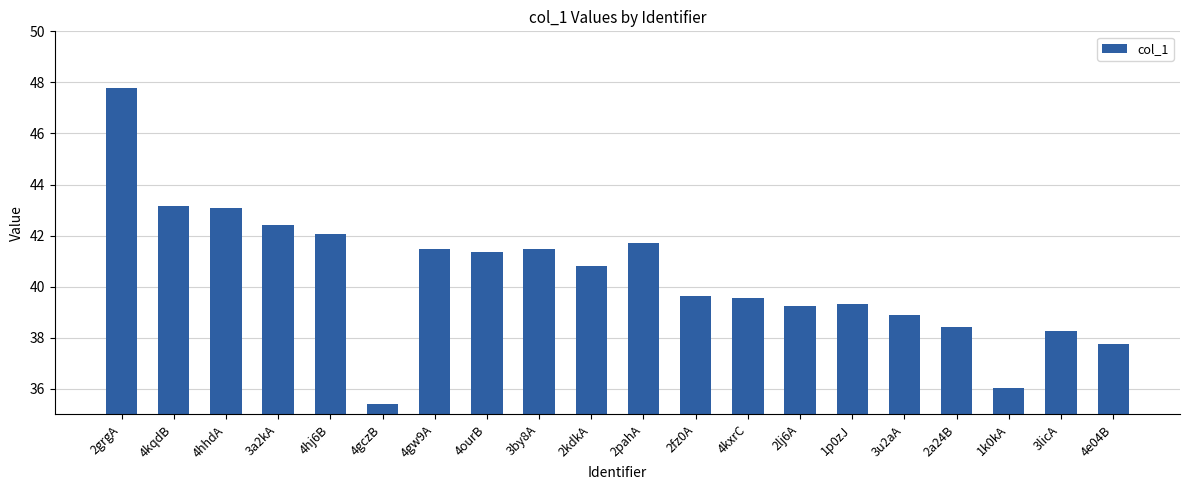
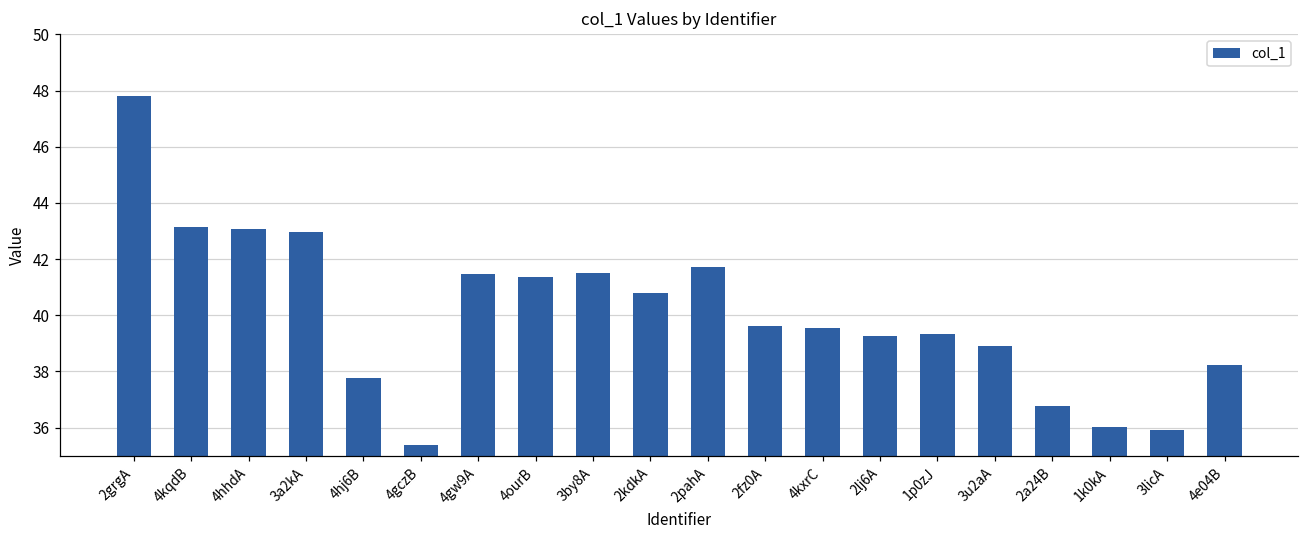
  {
    "2grgA": 47.8,
    "4kqdB": 43.2,
    "4hhdA": 43.1,
-   "3a2kA": 42.4,
-   "4hj6B": 42.1,
+   "3a2kA": 43.0,
+   "4hj6B": 37.8,
    "4gczB": 35.4,
    "4gw9A": 41.5,
    "4ourB": 41.4,
    "3by8A": 41.5,
    "2kdkA": 40.8,
    "2pahA": 41.7,
    "2fz0A": 39.6,
    "4kxrC": 39.5,
    "2lj6A": 39.2,
    "1p0zJ": 39.3,
    "3u2aA": 38.9,
-   "2a24B": 38.4,
+   "2a24B": 36.8,
    "1k0kA": 36.0,
-   "3licA": 38.3,
-   "4e04B": 37.8
+   "3licA": 35.9,
+   "4e04B": 38.2
  }
